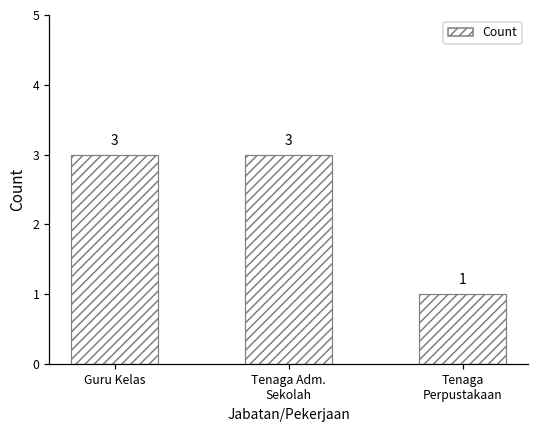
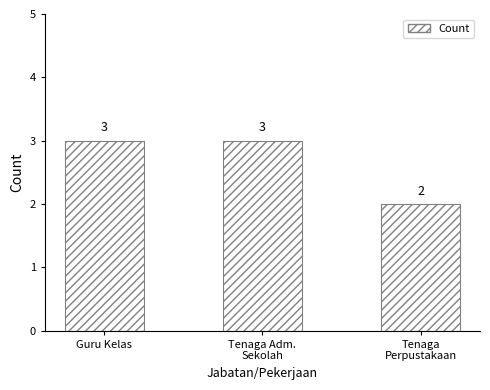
  {
    "Guru Kelas": 3,
    "Tenaga Adm. Sekolah": 3,
-   "Tenaga Perpustakaan": 1
+   "Tenaga Perpustakaan": 2
  }
